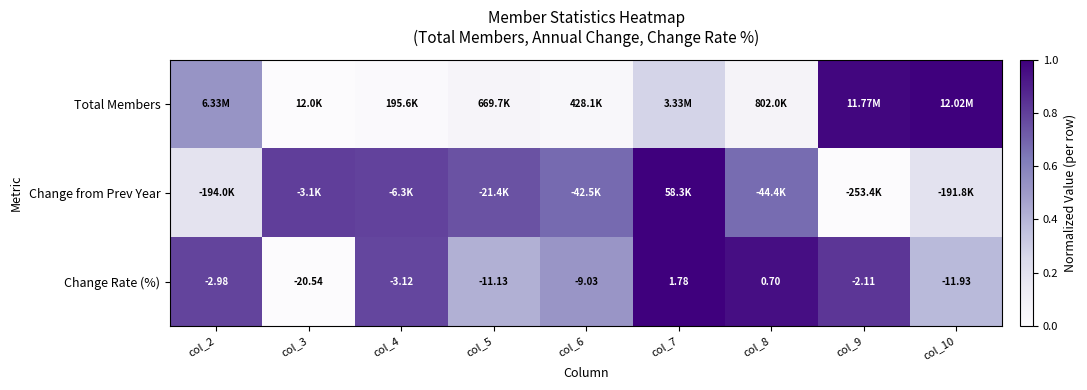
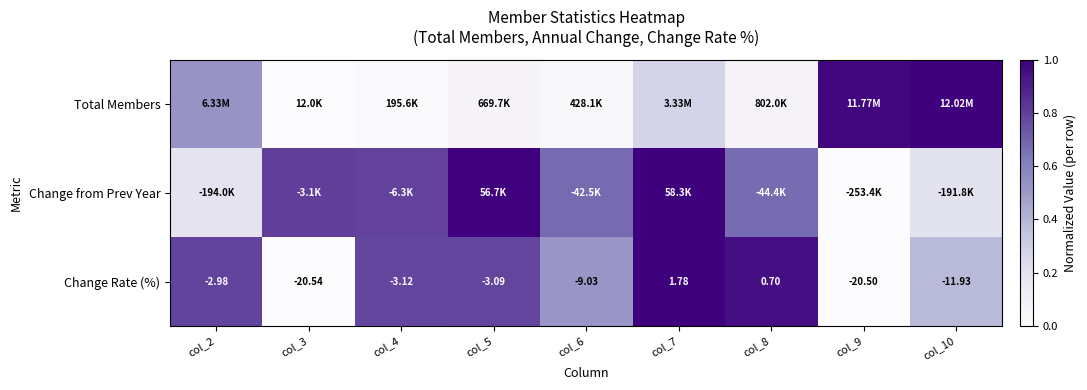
  {
    "Total Members": {
      "col_2": "6.33M",
      "col_3": "12.0K",
      "col_4": "195.6K",
      "col_5": "669.7K",
      "col_6": "428.1K",
      "col_7": "3.33M",
      "col_8": "802.0K",
      "col_9": "11.77M",
      "col_10": "12.02M"
    },
    "Change from Prev Year": {
      "col_2": "-194.0K",
      "col_3": "-3.1K",
      "col_4": "-6.3K",
-     "col_5": "-21.4K",
+     "col_5": "56.7K",
      "col_6": "-42.5K",
      "col_7": "58.3K",
      "col_8": "-44.4K",
      "col_9": "-253.4K",
      "col_10": "-191.8K"
    },
    "Change Rate (%)": {
      "col_2": "-2.98",
      "col_3": "-20.54",
      "col_4": "-3.12",
-     "col_5": "-11.13",
+     "col_5": "-3.09",
      "col_6": "-9.03",
      "col_7": "1.78",
      "col_8": "0.70",
-     "col_9": "-2.11",
+     "col_9": "-20.50",
      "col_10": "-11.93"
    }
  }
